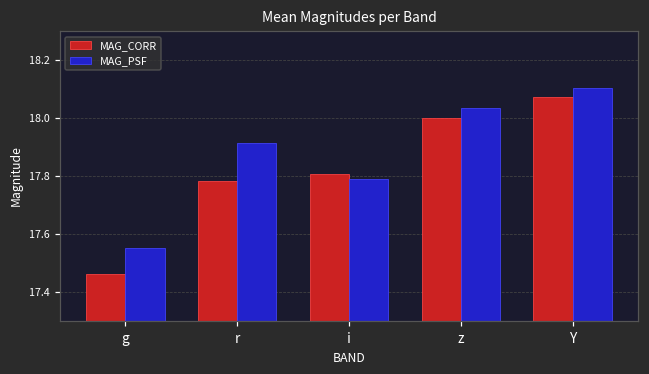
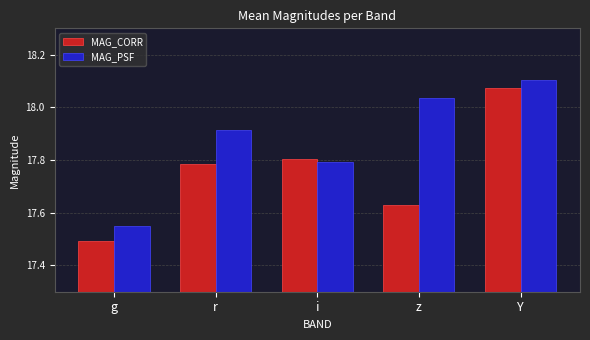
  {
    "MAG_CORR": {
-     "g": 17.46,
+     "g": 17.49,
      "r": 17.78,
      "i": 17.81,
-     "z": 18.00,
+     "z": 17.63,
      "Y": 18.07
    },
    "MAG_PSF": {
      "g": 17.55,
      "r": 17.91,
      "i": 17.79,
      "z": 18.03,
      "Y": 18.10
    }
  }
